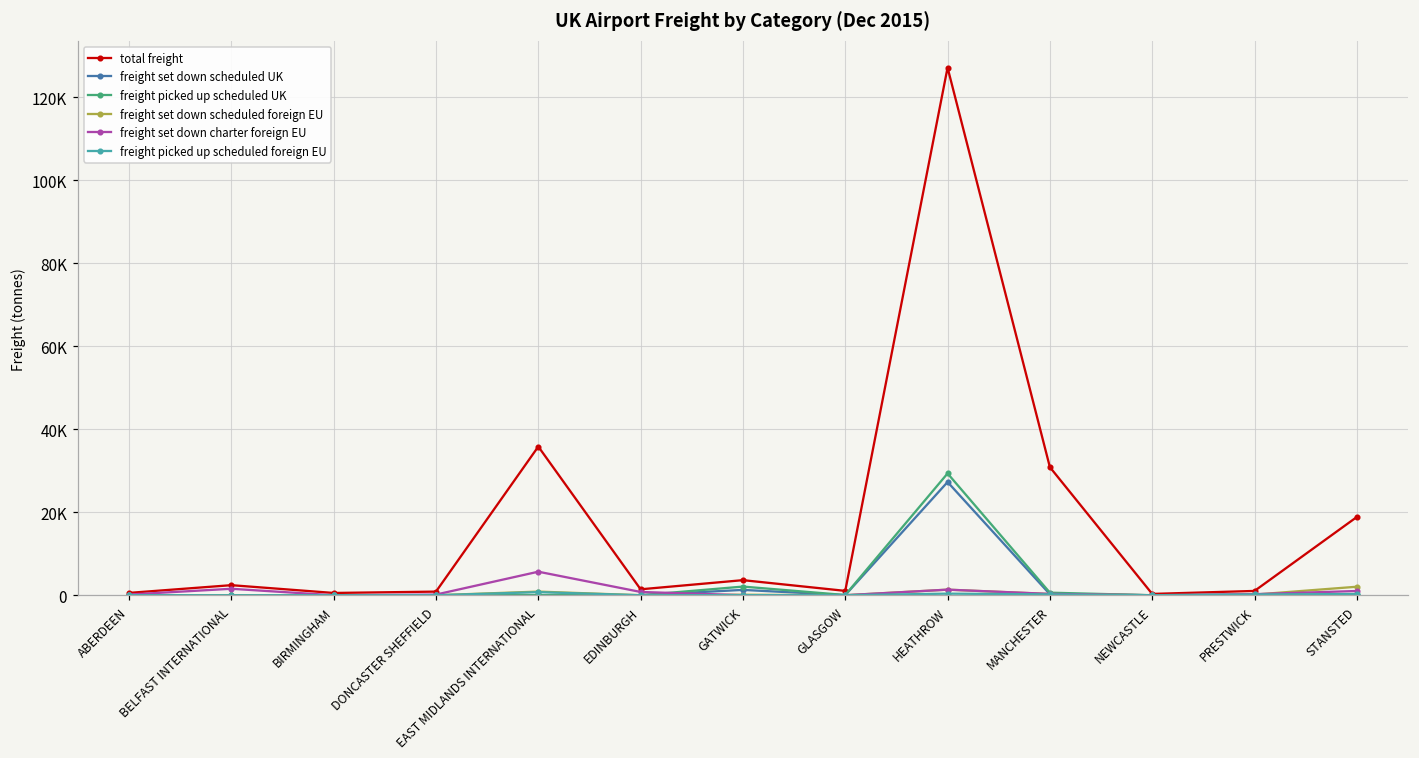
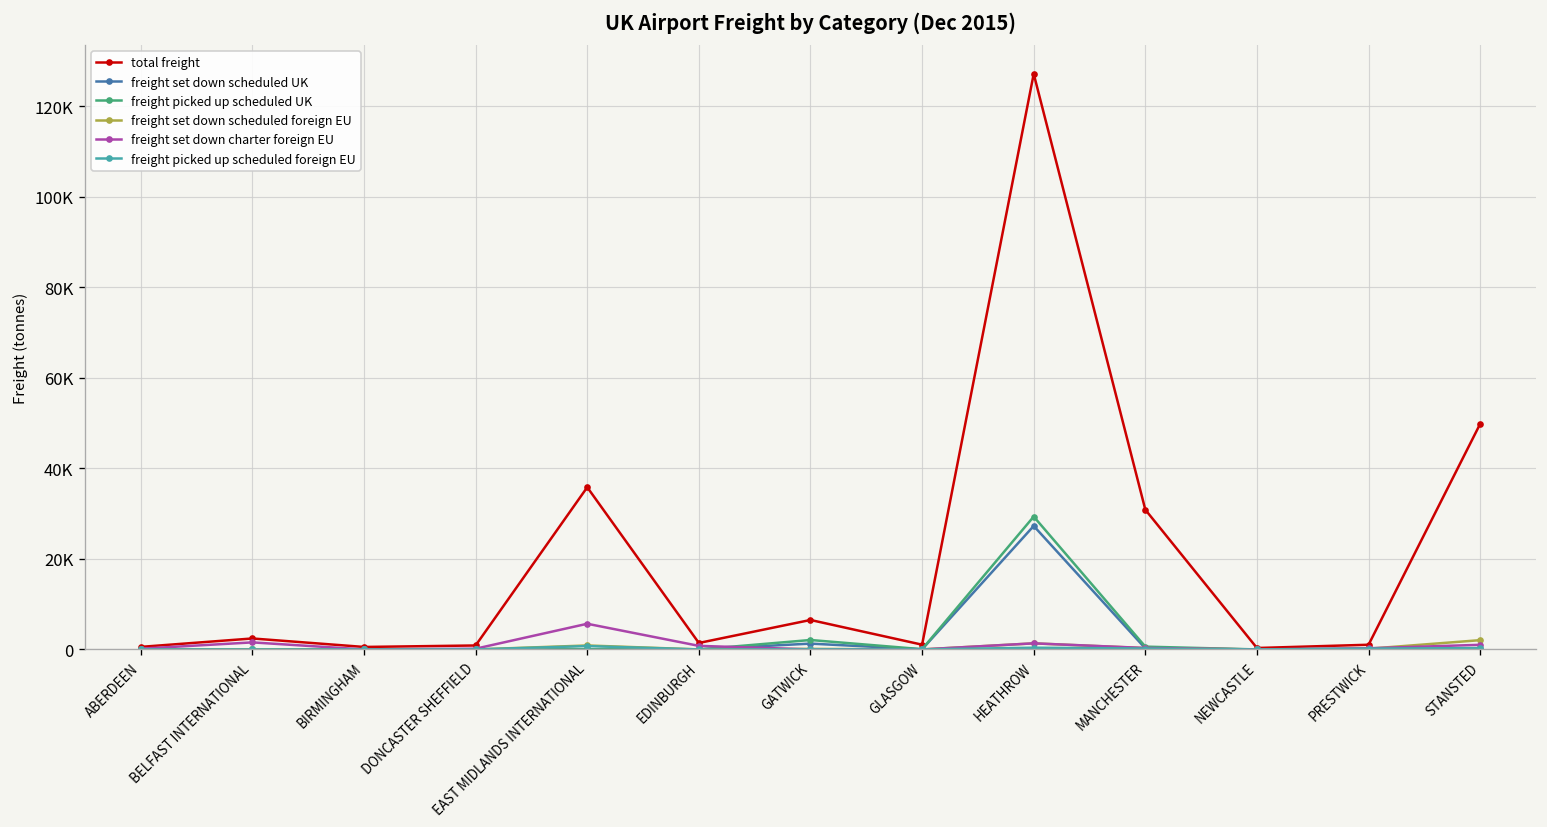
  {
    "total freight": {
      "BELFAST INTERNATIONAL": 2000,
      "DONCASTER SHEFFIELD": 1000,
      "EAST MIDLANDS INTERNATIONAL": 36000,
-     "GATWICK": 4000,
+     "GATWICK": 7000,
      "GLASGOW": 1000,
      "HEATHROW": 127000,
      "MANCHESTER": 31000,
      "PRESTWICK": 1000,
-     "STANSTED": 19000
+     "STANSTED": 50000
    },
    "freight set down scheduled foreign EU": {
      "STANSTED": 2000
    },
    "freight set down charter foreign EU": {
      "BELFAST INTERNATIONAL": 2000,
      "EAST MIDLANDS INTERNATIONAL": 6000,
      "STANSTED": 1000
    }
  }
